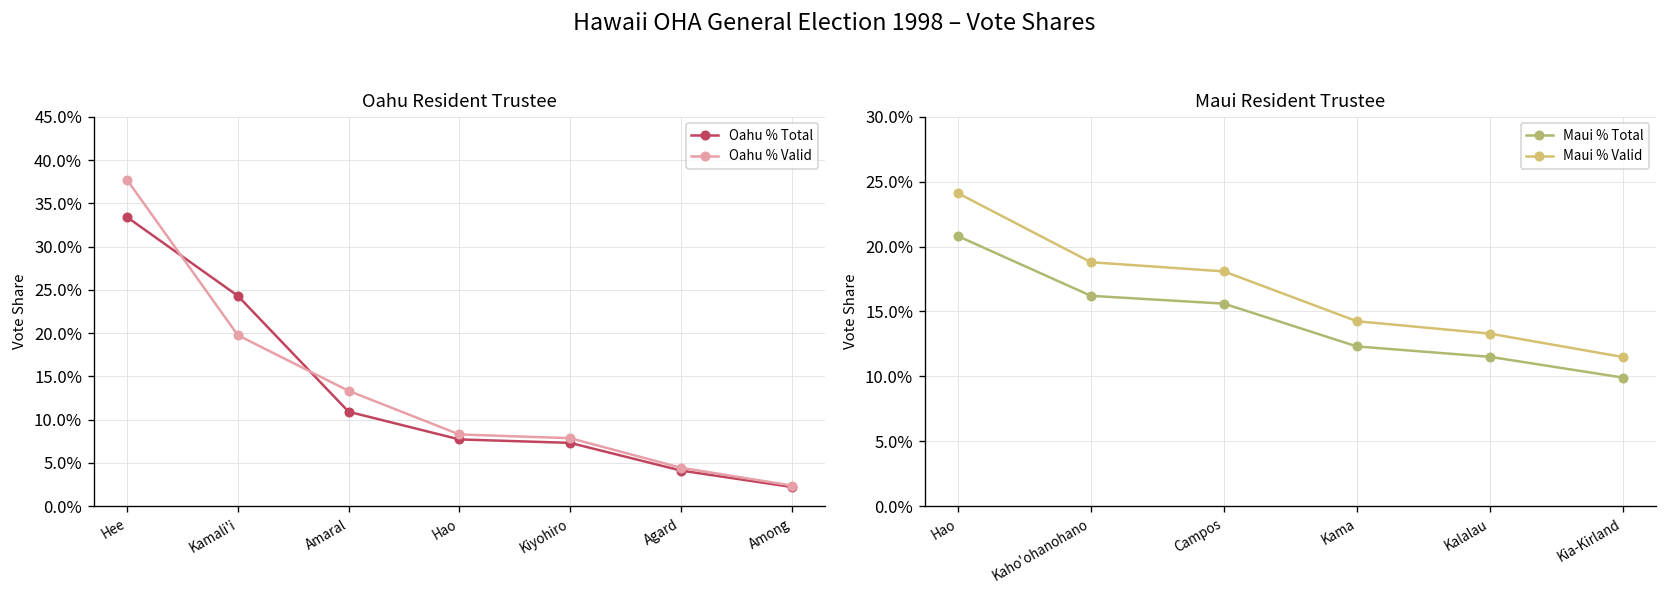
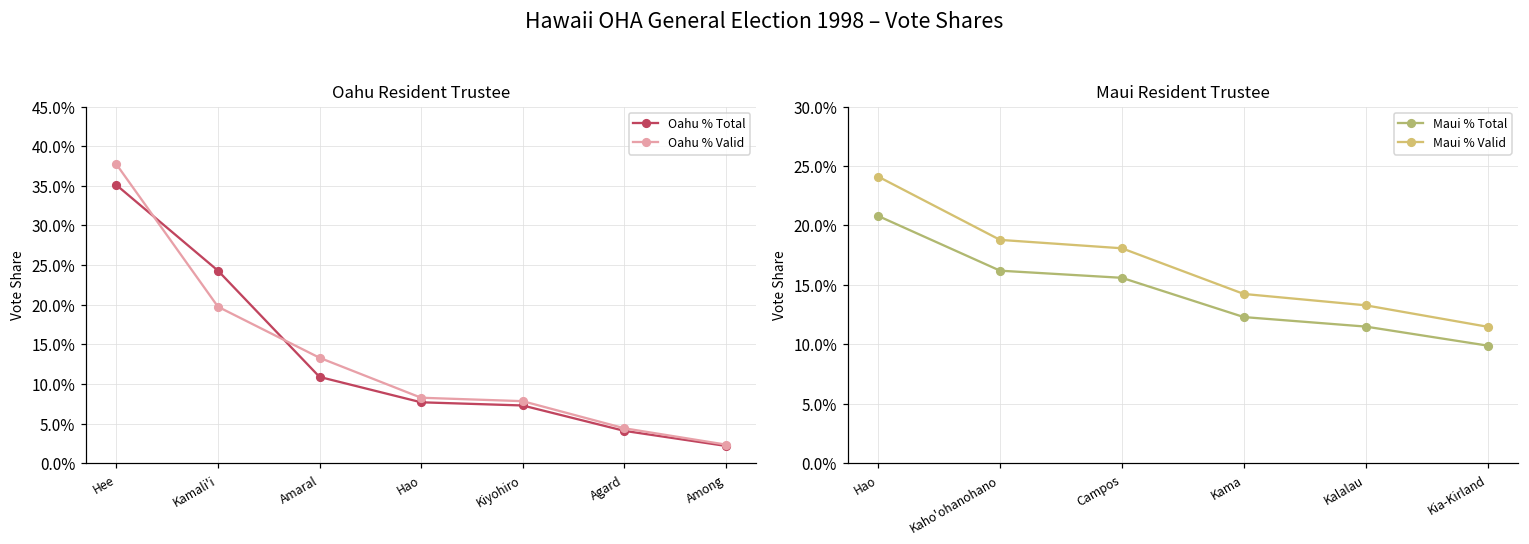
  {
    "Oahu Resident Trustee": {
      "Oahu % Total": {
-       "Hee": "33%",
+       "Hee": "35%",
        "Kamali'i": "24%",
        "Amaral": "11%",
        "Hao": "8%",
        "Kiyohiro": "7%"
      },
      "Oahu % Valid": {
        "Hee": "38%",
        "Kamali'i": "20%",
        "Amaral": "13%",
        "Hao": "8%",
        "Kiyohiro": "8%"
      }
    }
  }
